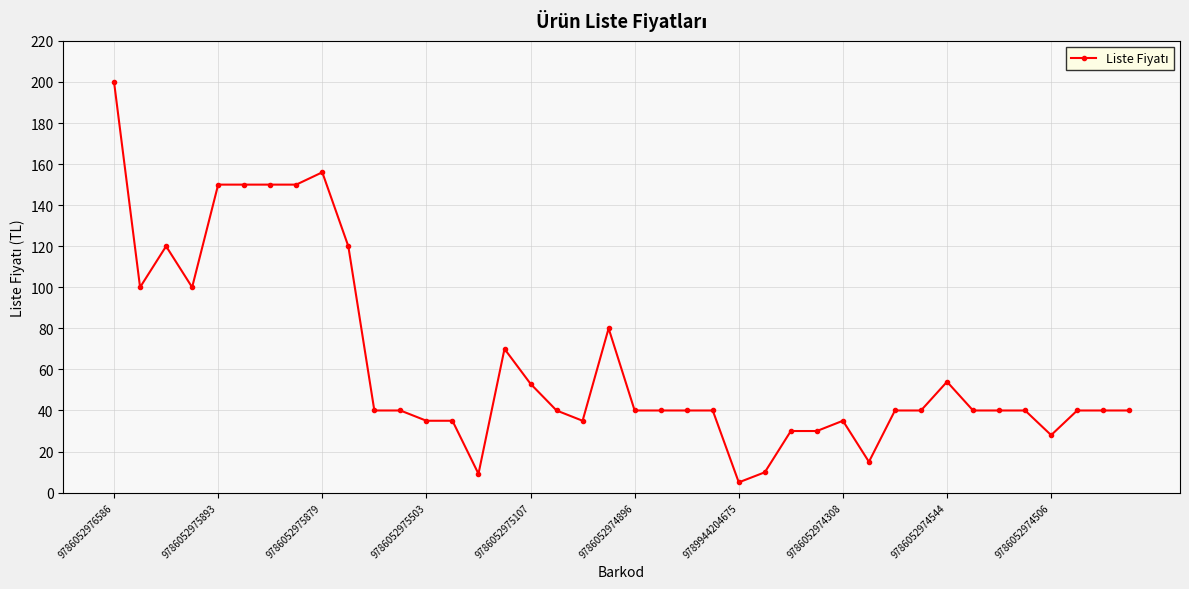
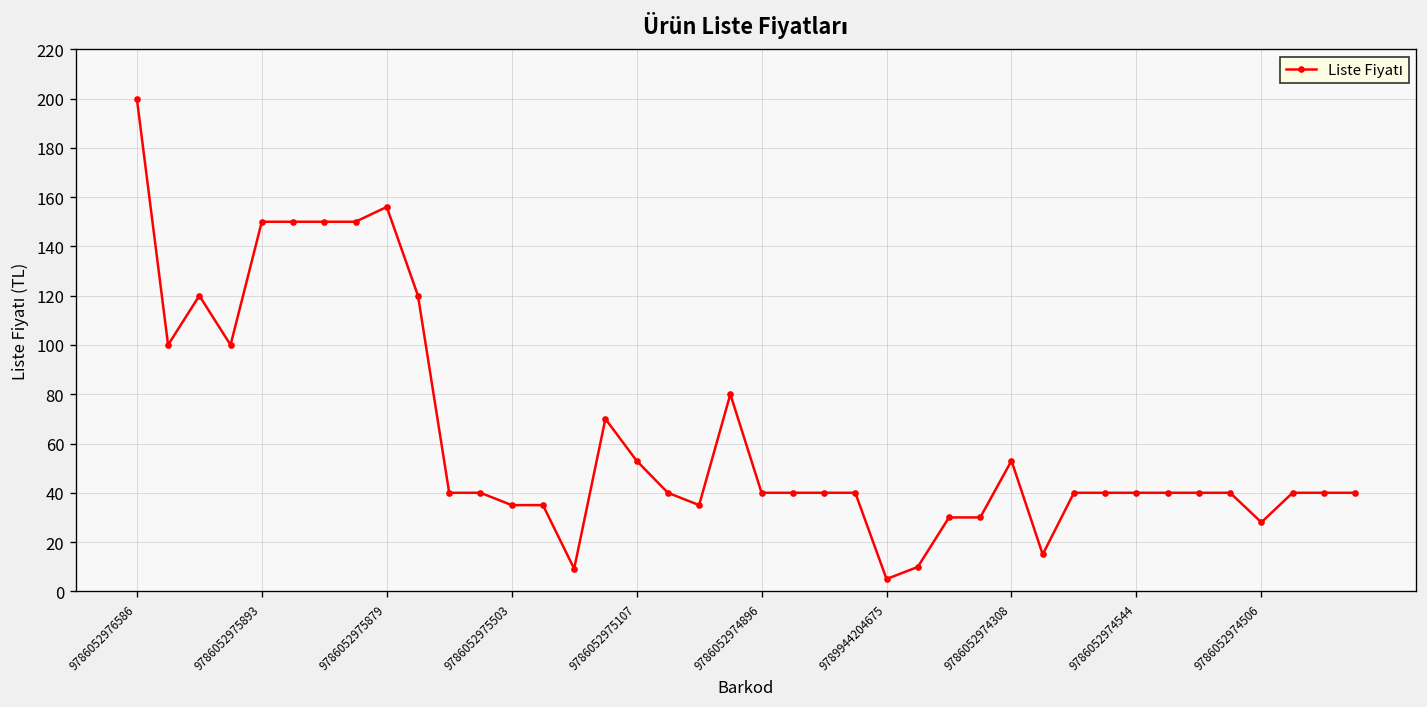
  {
    "9786052976586": 200,
    "9786052975893": 150,
    "9786052975879": 156,
    "9786052975503": 35,
    "9786052975107": 53,
    "9786052974896": 40,
    "9789944204675": 5,
-   "9786052974308": 35,
-   "9786052974544": 54,
+   "9786052974308": 53,
+   "9786052974544": 40,
    "9786052974506": 28
  }
